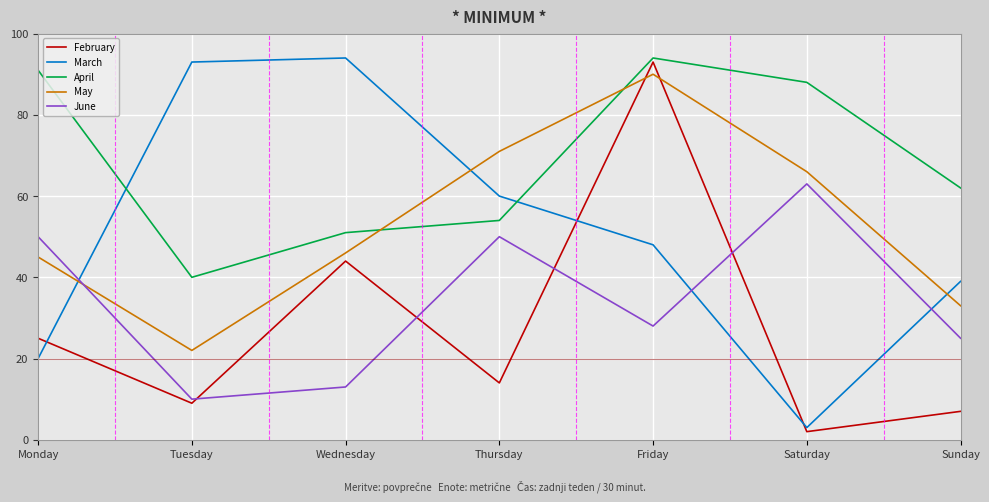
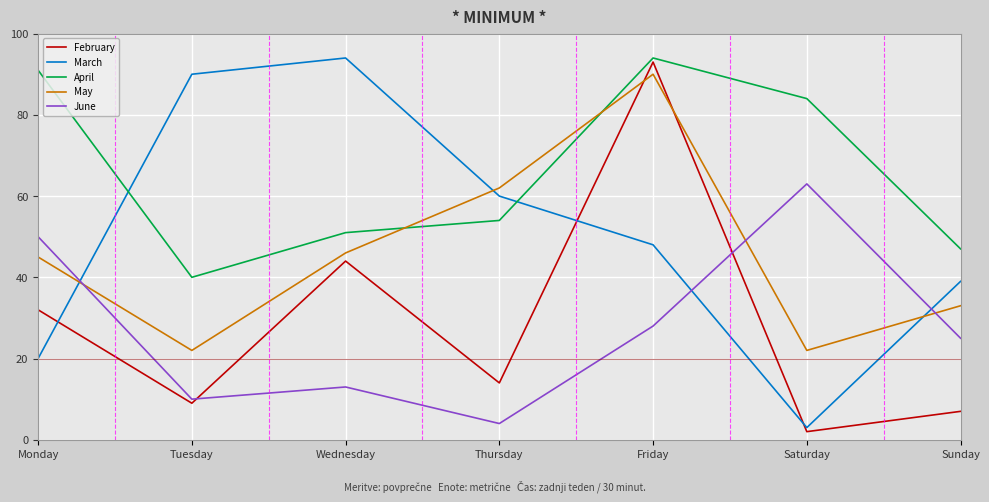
  {
    "February": {
-     "Monday": 25,
+     "Monday": 32,
      "Tuesday": 9,
      "Wednesday": 44,
      "Thursday": 14,
      "Friday": 93,
      "Saturday": 2,
      "Sunday": 7
    },
    "March": {
      "Monday": 20,
-     "Tuesday": 93,
+     "Tuesday": 90,
      "Wednesday": 94,
      "Thursday": 60,
      "Friday": 48,
      "Saturday": 3,
      "Sunday": 39
    },
    "April": {
      "Monday": 91,
      "Tuesday": 40,
      "Wednesday": 51,
      "Thursday": 54,
      "Friday": 94,
-     "Saturday": 88,
-     "Sunday": 62
+     "Saturday": 84,
+     "Sunday": 47
    },
    "May": {
      "Monday": 45,
      "Tuesday": 22,
      "Wednesday": 46,
-     "Thursday": 71,
+     "Thursday": 62,
      "Friday": 90,
-     "Saturday": 66,
+     "Saturday": 22,
      "Sunday": 33
    },
    "June": {
      "Monday": 50,
      "Tuesday": 10,
      "Wednesday": 13,
-     "Thursday": 50,
+     "Thursday": 4,
      "Friday": 28,
      "Saturday": 63,
      "Sunday": 25
    }
  }
